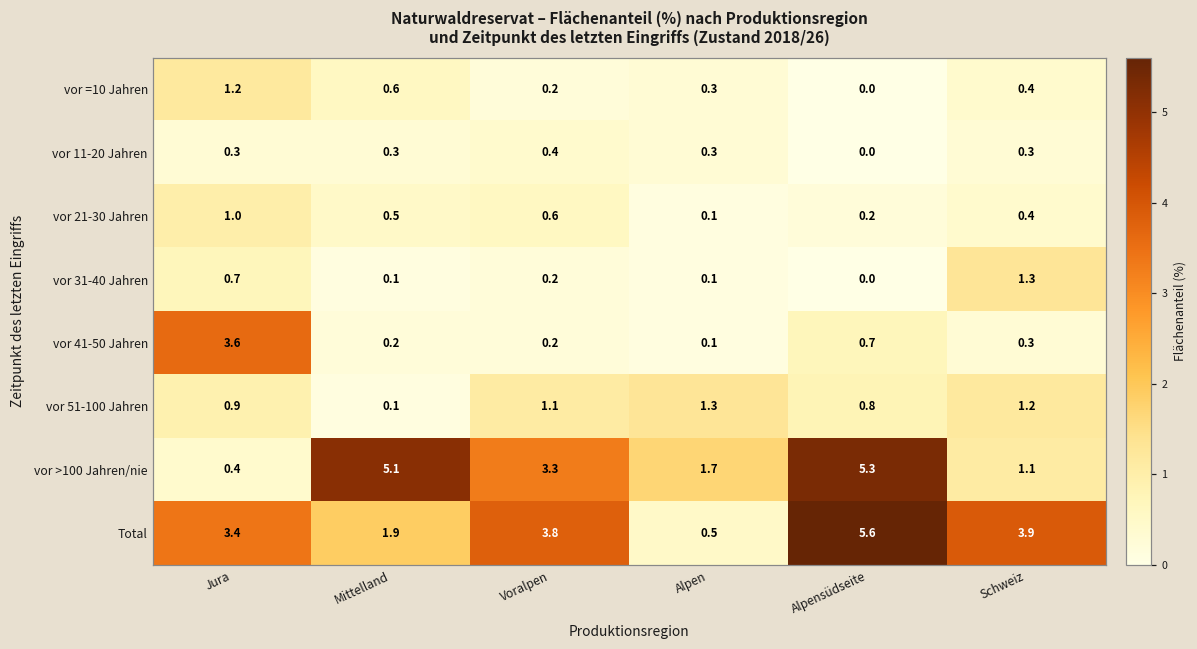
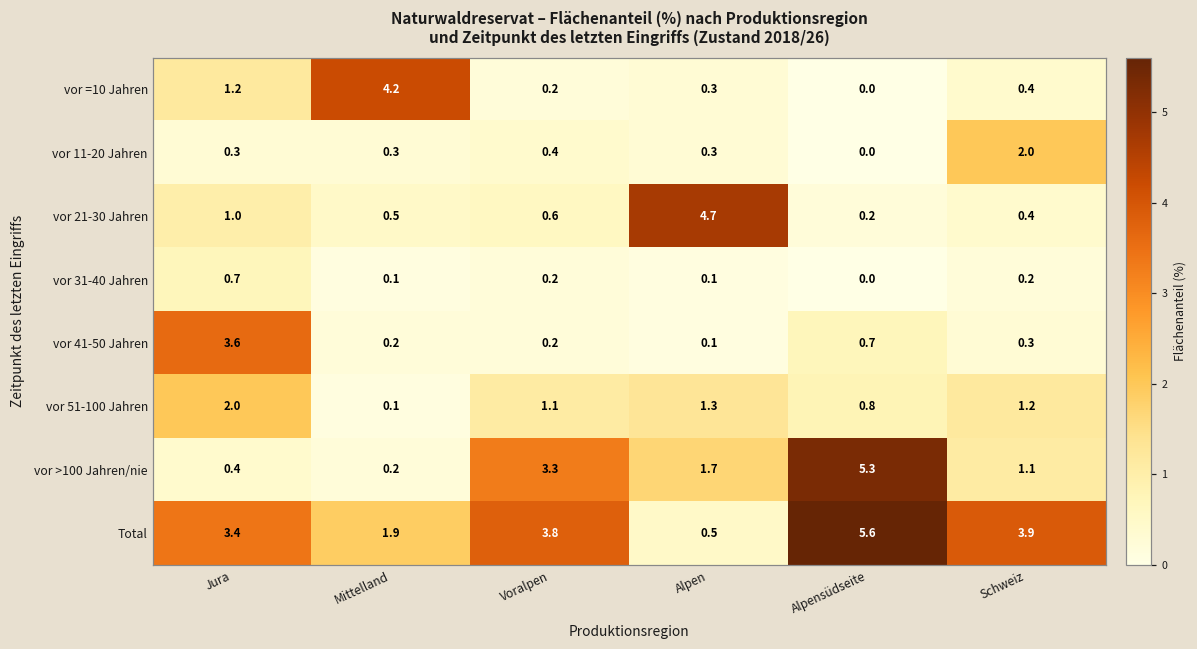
  {
    "vor =10 Jahren": {
      "Jura": 1.2,
-     "Mittelland": 0.6,
+     "Mittelland": 4.2,
      "Voralpen": 0.2,
      "Alpen": 0.3,
      "Alpensüdseite": 0.0,
      "Schweiz": 0.4
    },
    "vor 11-20 Jahren": {
      "Jura": 0.3,
      "Mittelland": 0.3,
      "Voralpen": 0.4,
      "Alpen": 0.3,
      "Alpensüdseite": 0.0,
-     "Schweiz": 0.3
+     "Schweiz": 2.0
    },
    "vor 21-30 Jahren": {
      "Jura": 1.0,
      "Mittelland": 0.5,
      "Voralpen": 0.6,
-     "Alpen": 0.1,
+     "Alpen": 4.7,
      "Alpensüdseite": 0.2,
      "Schweiz": 0.4
    },
    "vor 31-40 Jahren": {
      "Jura": 0.7,
      "Mittelland": 0.1,
      "Voralpen": 0.2,
      "Alpen": 0.1,
      "Alpensüdseite": 0.0,
-     "Schweiz": 1.3
+     "Schweiz": 0.2
    },
    "vor 41-50 Jahren": {
      "Jura": 3.6,
      "Mittelland": 0.2,
      "Voralpen": 0.2,
      "Alpen": 0.1,
      "Alpensüdseite": 0.7,
      "Schweiz": 0.3
    },
    "vor 51-100 Jahren": {
-     "Jura": 0.9,
+     "Jura": 2.0,
      "Mittelland": 0.1,
      "Voralpen": 1.1,
      "Alpen": 1.3,
      "Alpensüdseite": 0.8,
      "Schweiz": 1.2
    },
    "vor >100 Jahren/nie": {
      "Jura": 0.4,
-     "Mittelland": 5.1,
+     "Mittelland": 0.2,
      "Voralpen": 3.3,
      "Alpen": 1.7,
      "Alpensüdseite": 5.3,
      "Schweiz": 1.1
    },
    "Total": {
      "Jura": 3.4,
      "Mittelland": 1.9,
      "Voralpen": 3.8,
      "Alpen": 0.5,
      "Alpensüdseite": 5.6,
      "Schweiz": 3.9
    }
  }
